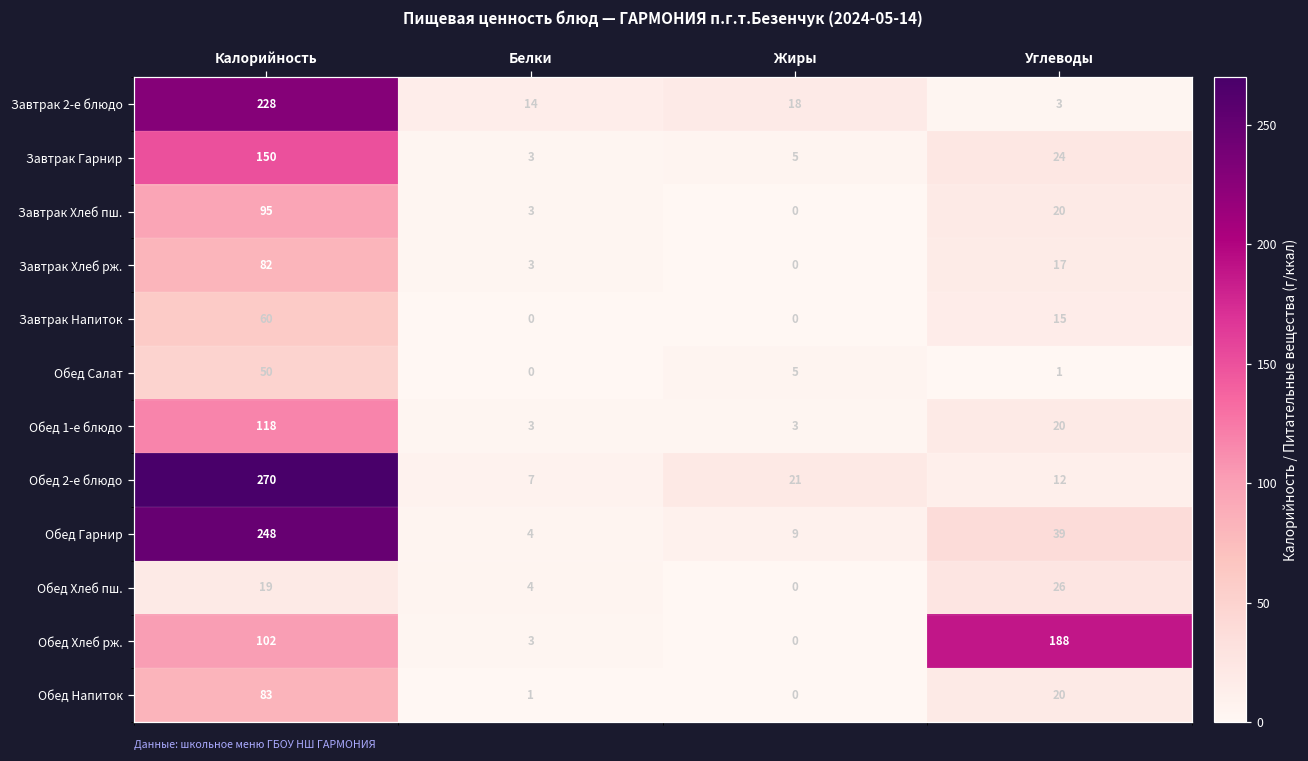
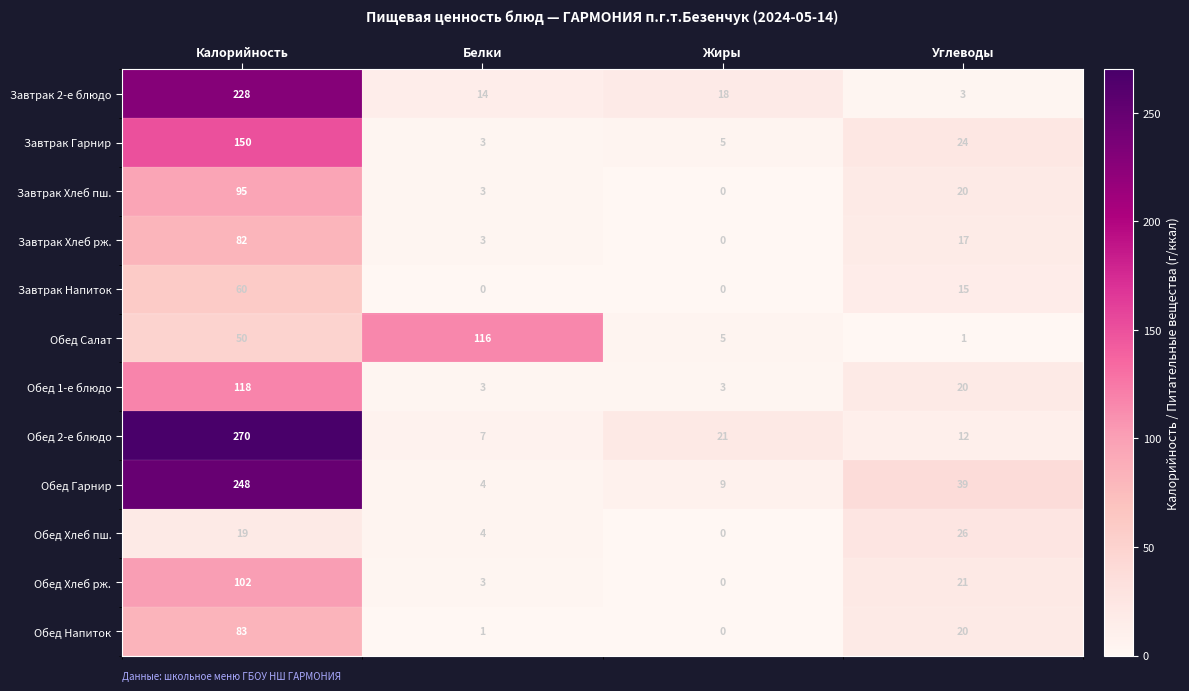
  {
    "Завтрак 2-е блюдо": {
      "Калорийность": 228,
      "Белки": 14,
      "Жиры": 18,
      "Углеводы": 3
    },
    "Завтрак Гарнир": {
      "Калорийность": 150,
      "Белки": 3,
      "Жиры": 5,
      "Углеводы": 24
    },
    "Завтрак Хлеб пш.": {
      "Калорийность": 95,
      "Белки": 3,
      "Жиры": 0,
      "Углеводы": 20
    },
    "Завтрак Хлеб рж.": {
      "Калорийность": 82,
      "Белки": 3,
      "Жиры": 0,
      "Углеводы": 17
    },
    "Завтрак Напиток": {
      "Калорийность": 60,
      "Белки": 0,
      "Жиры": 0,
      "Углеводы": 15
    },
    "Обед Салат": {
      "Калорийность": 50,
-     "Белки": 0,
+     "Белки": 116,
      "Жиры": 5,
      "Углеводы": 1
    },
    "Обед 1-е блюдо": {
      "Калорийность": 118,
      "Белки": 3,
      "Жиры": 3,
      "Углеводы": 20
    },
    "Обед 2-е блюдо": {
      "Калорийность": 270,
      "Белки": 7,
      "Жиры": 21,
      "Углеводы": 12
    },
    "Обед Гарнир": {
      "Калорийность": 248,
      "Белки": 4,
      "Жиры": 9
    },
    "Обед Хлеб пш.": {
      "Калорийность": 19,
      "Белки": 4,
      "Жиры": 0,
      "Углеводы": 26
    },
    "Обед Хлеб рж.": {
      "Калорийность": 102,
      "Белки": 3,
      "Жиры": 0,
-     "Углеводы": 188
+     "Углеводы": 21
    },
    "Обед Напиток": {
      "Калорийность": 83,
      "Белки": 1,
      "Жиры": 0,
      "Углеводы": 20
    }
  }
